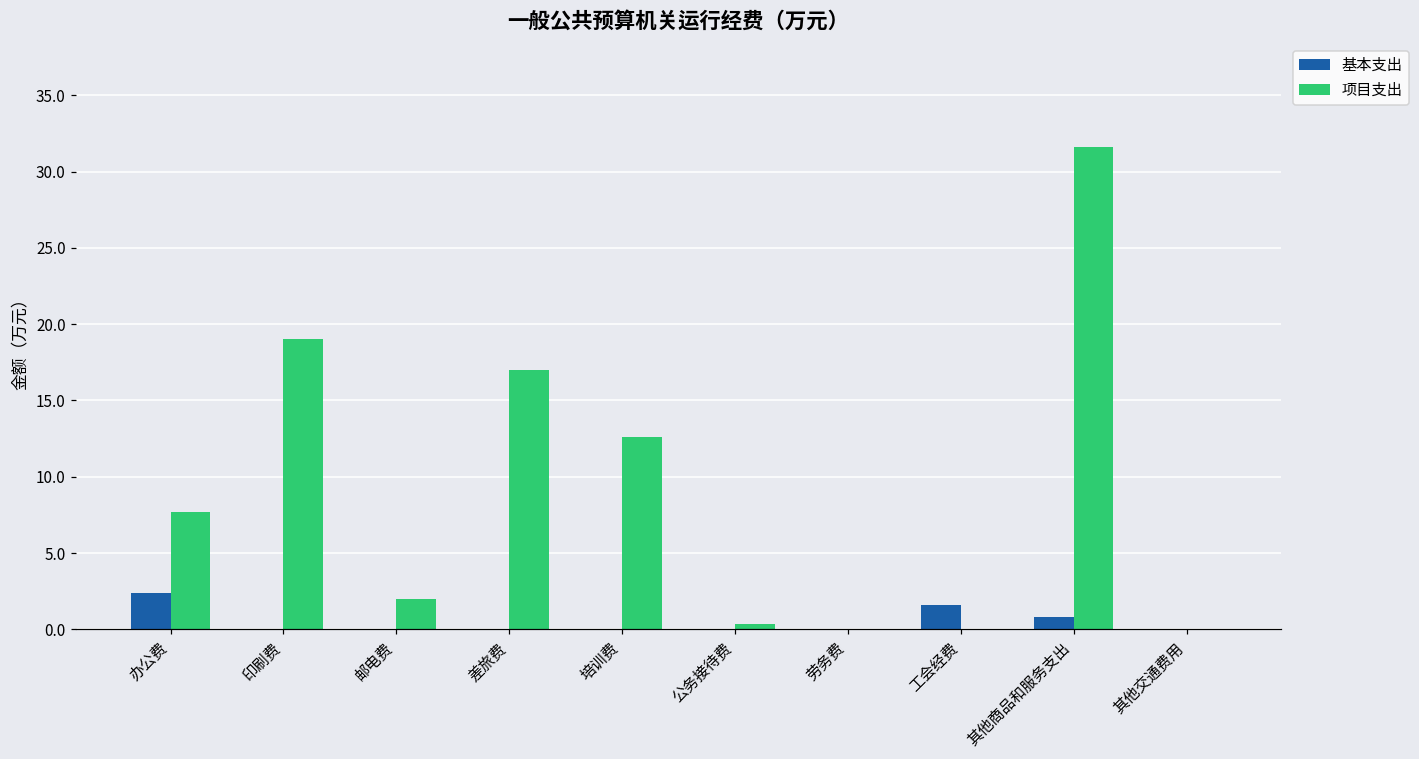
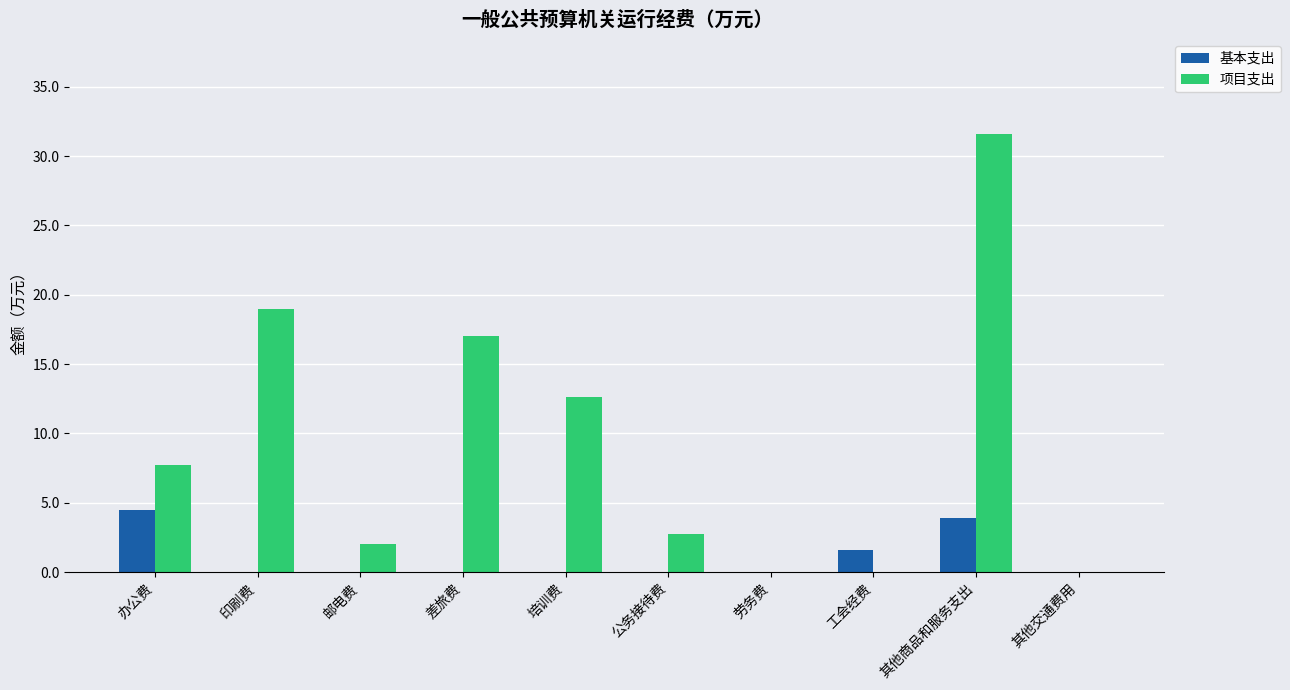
  {
    "基本支出": {
-     "办公费": 2.4,
+     "办公费": 4.5,
      "印刷费": 0.0,
      "邮电费": 0.0,
      "差旅费": 0.0,
      "培训费": 0.0,
      "公务接待费": 0.0,
      "劳务费": 0.0,
      "工会经费": 1.6,
-     "其他商品和服务支出": 0.8,
+     "其他商品和服务支出": 3.9,
      "其他交通费用": 0.0
    },
    "项目支出": {
      "办公费": 7.7,
      "印刷费": 19.0,
      "邮电费": 2.0,
      "差旅费": 17.0,
      "培训费": 12.6,
-     "公务接待费": 0.4,
+     "公务接待费": 2.8,
      "劳务费": 0.0,
      "工会经费": 0.0,
      "其他商品和服务支出": 31.6,
      "其他交通费用": 0.0
    }
  }
